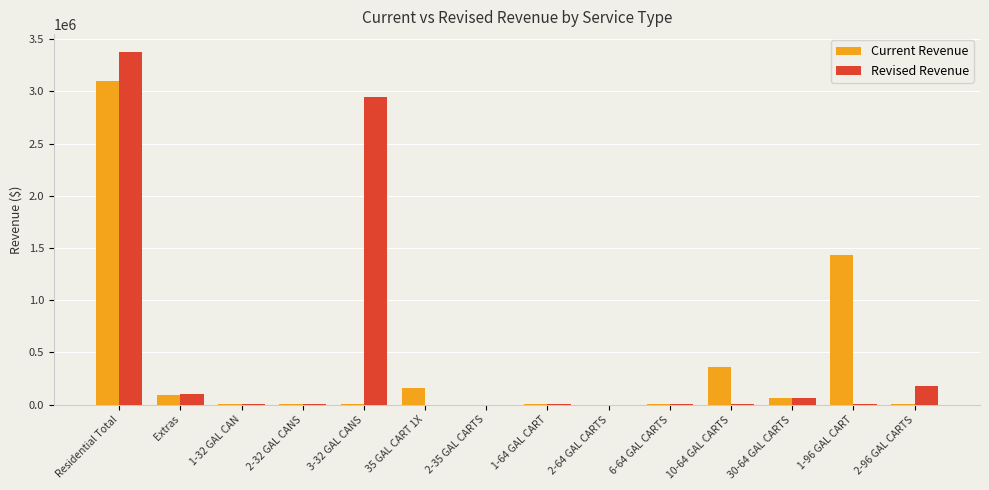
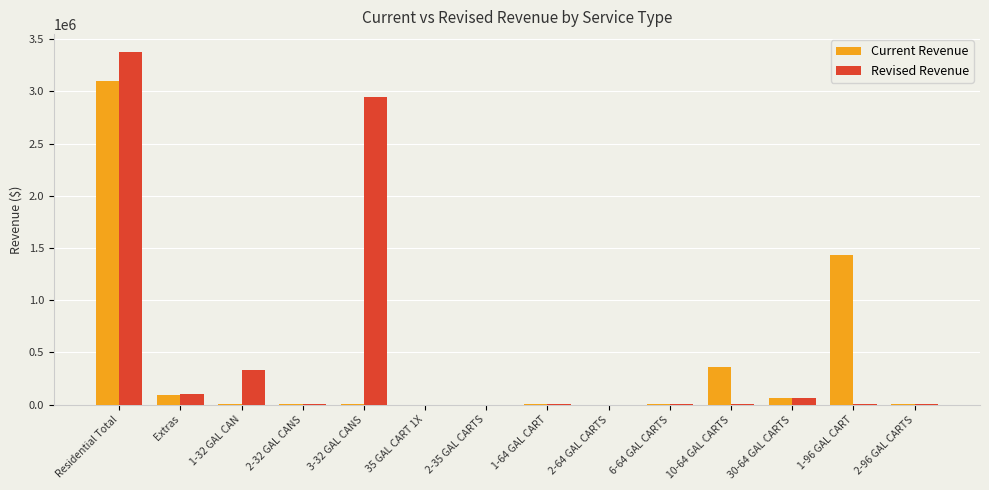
  {
    "Current Revenue": {
      "Residential Total": 3100000,
      "Extras": 90000,
-     "35 GAL CART 1X": 160000,
+     "35 GAL CART 1X": 0,
      "10-64 GAL CARTS": 360000,
      "30-64 GAL CARTS": 60000,
      "1-96 GAL CART": 1430000
    },
    "Revised Revenue": {
      "Residential Total": 3380000,
      "Extras": 100000,
-     "1-32 GAL CAN": 10000,
+     "1-32 GAL CAN": 330000,
      "3-32 GAL CANS": 2940000,
      "30-64 GAL CARTS": 70000,
-     "2-96 GAL CARTS": 170000
+     "2-96 GAL CARTS": 0
    }
  }
